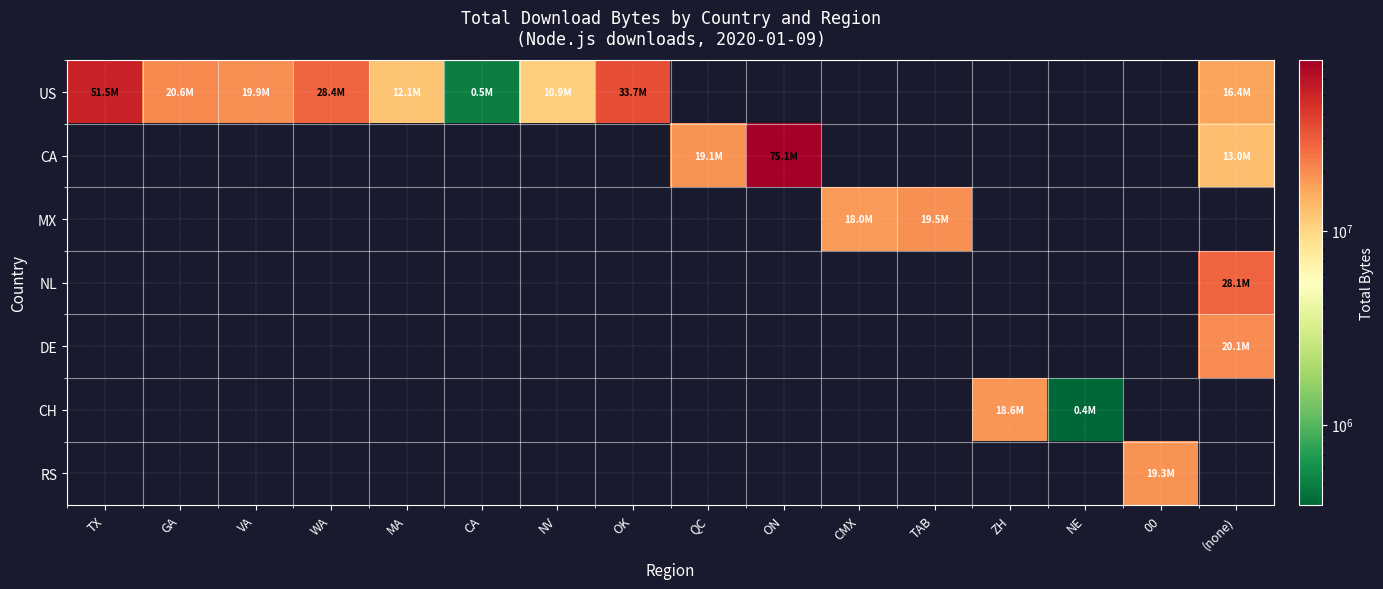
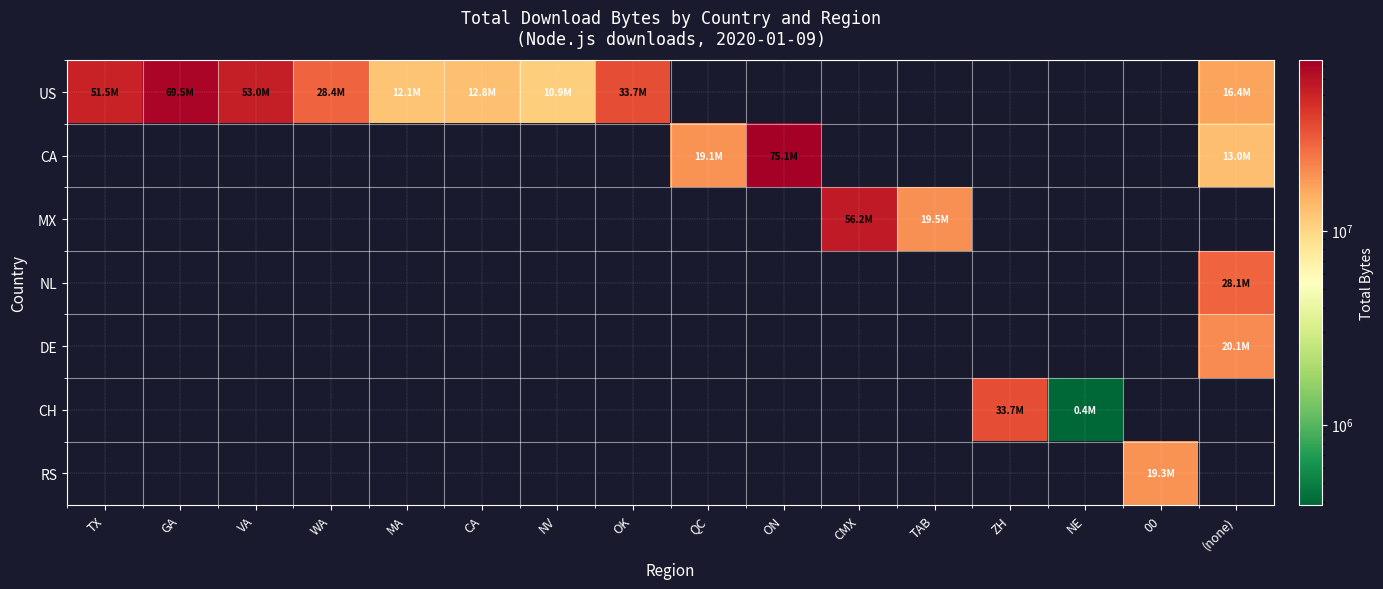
  {
    "US": {
      "TX": "51.5M",
-     "GA": "20.6M",
-     "VA": "19.9M",
+     "GA": "69.5M",
+     "VA": "53.0M",
      "WA": "28.4M",
      "MA": "12.1M",
-     "CA": "0.5M",
+     "CA": "12.8M",
      "NV": "10.9M",
      "OK": "33.7M",
      "(none)": "16.4M"
    },
    "CA": {
      "QC": "19.1M",
      "ON": "75.1M",
      "(none)": "13.0M"
    },
    "MX": {
-     "CMX": "18.0M",
+     "CMX": "56.2M",
      "TAB": "19.5M"
    },
    "NL": {
      "(none)": "28.1M"
    },
    "DE": {
      "(none)": "20.1M"
    },
    "CH": {
-     "ZH": "18.6M",
+     "ZH": "33.7M",
      "NE": "0.4M"
    },
    "RS": {
      "00": "19.3M"
    }
  }
